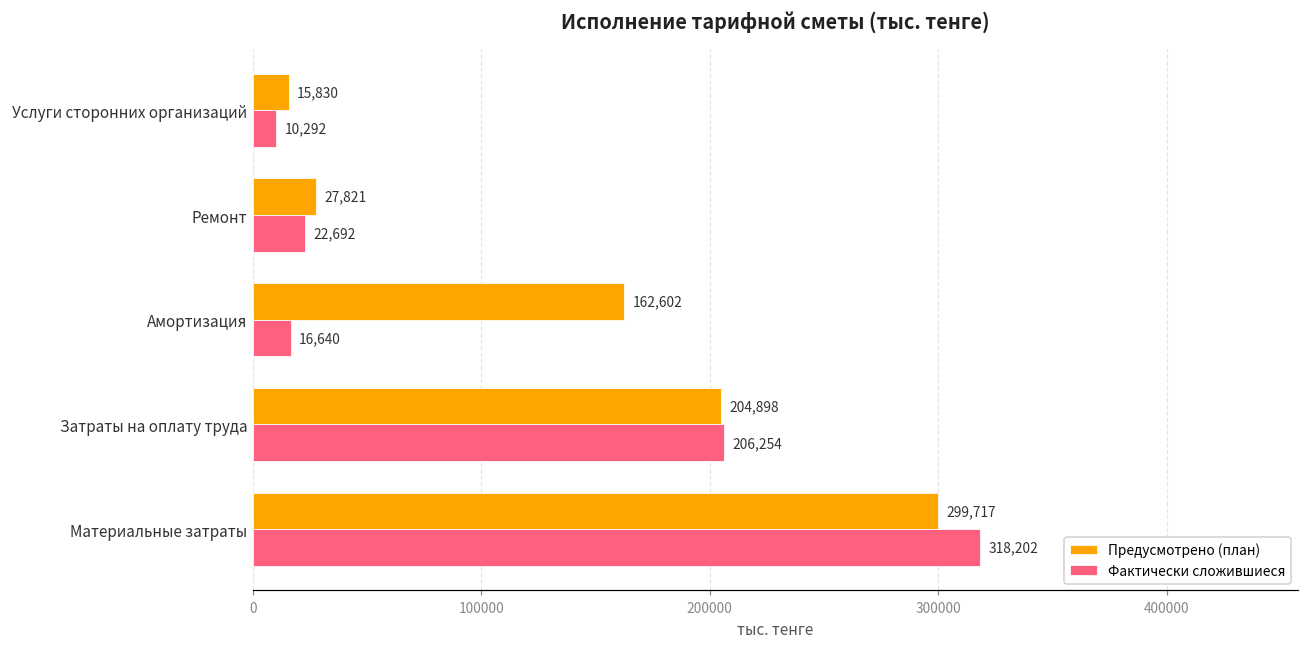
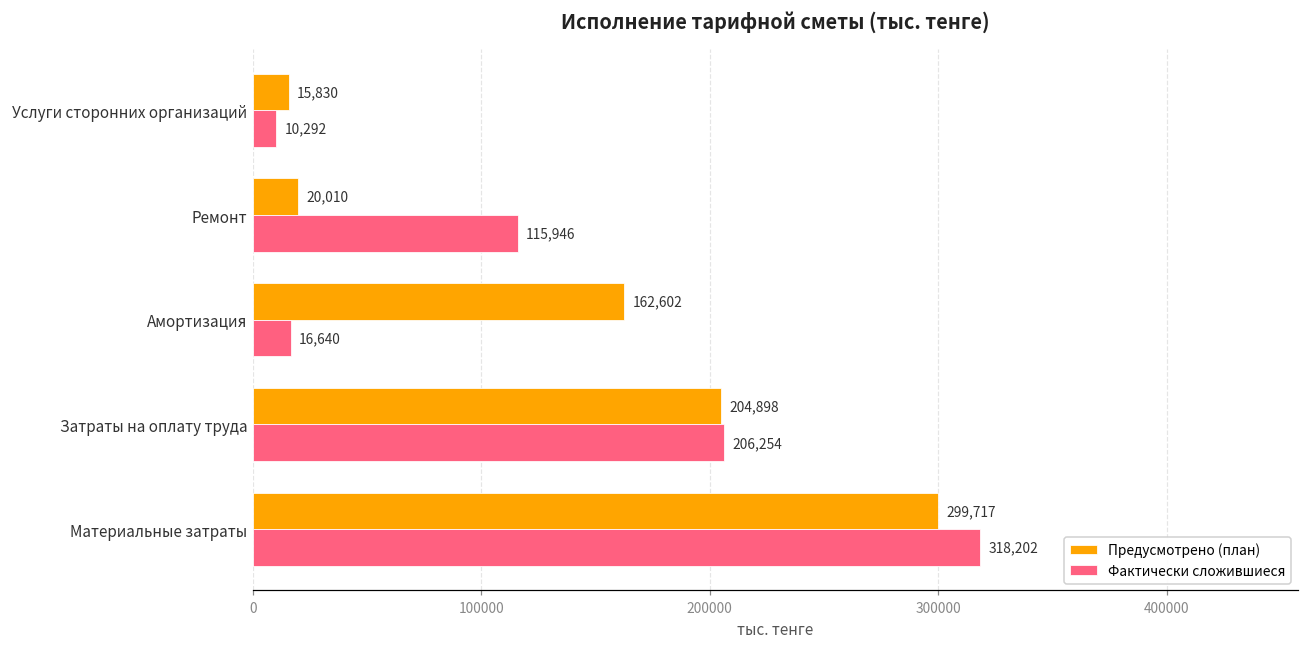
  {
    "Предусмотрено (план)": {
      "Услуги сторонних организаций": "15,830",
-     "Ремонт": "27,821",
+     "Ремонт": "20,010",
      "Амортизация": "162,602",
      "Затраты на оплату труда": "204,898",
      "Материальные затраты": "299,717"
    },
    "Фактически сложившиеся": {
      "Услуги сторонних организаций": "10,292",
-     "Ремонт": "22,692",
+     "Ремонт": "115,946",
      "Амортизация": "16,640",
      "Затраты на оплату труда": "206,254",
      "Материальные затраты": "318,202"
    }
  }
